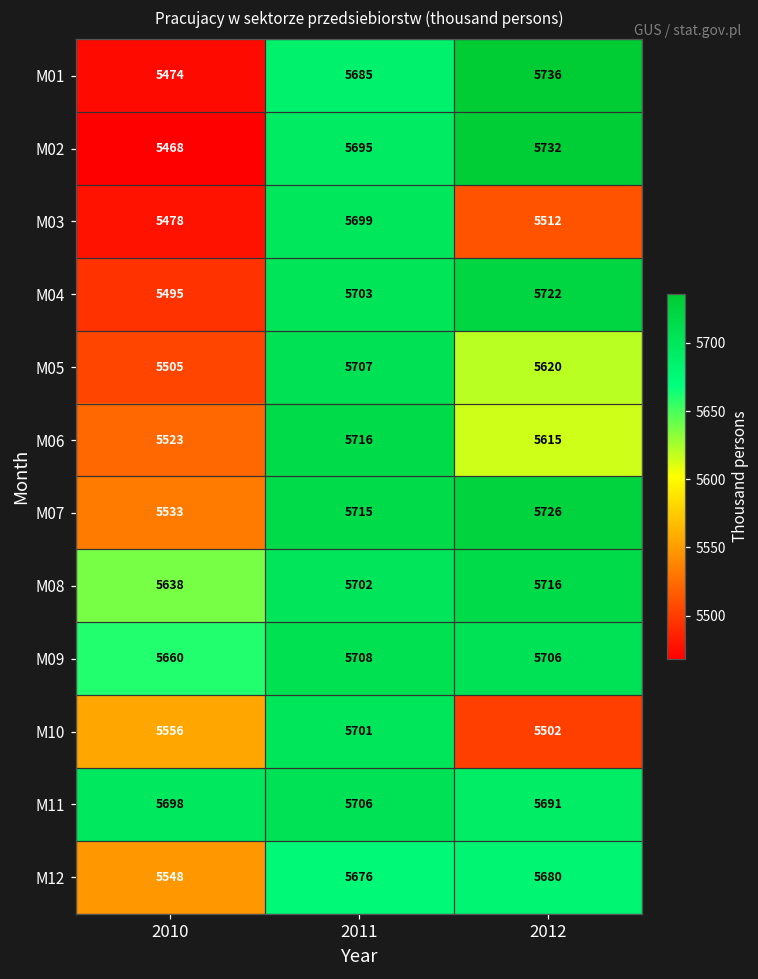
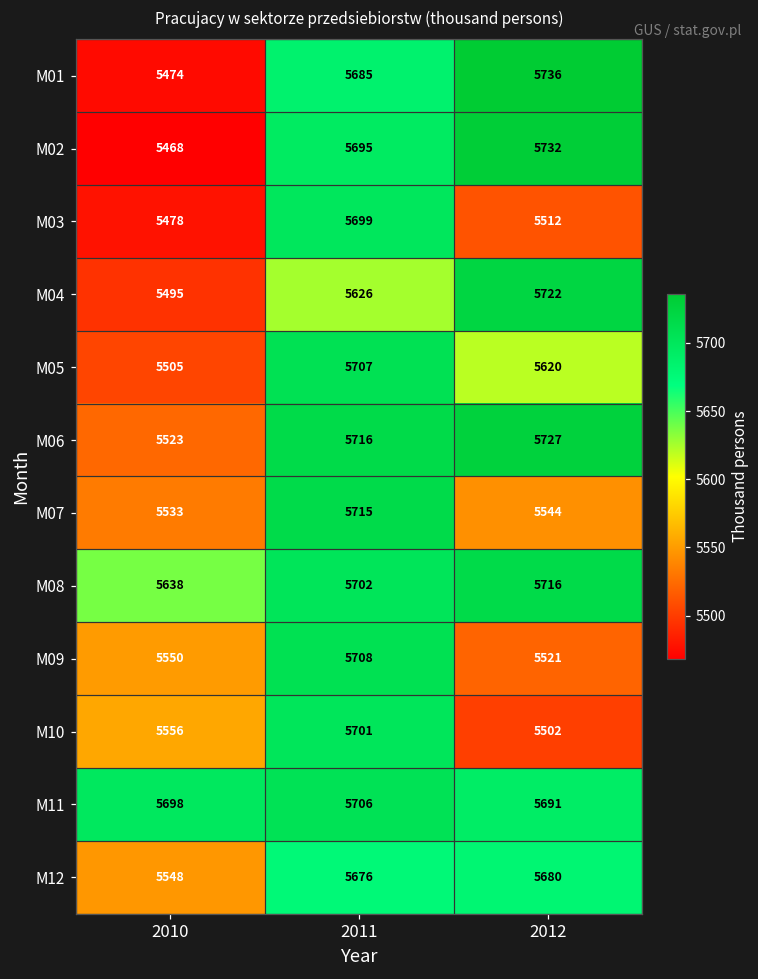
  {
    "M01": {
      "2010": 5474,
      "2011": 5685,
      "2012": 5736
    },
    "M02": {
      "2010": 5468,
      "2011": 5695,
      "2012": 5732
    },
    "M03": {
      "2010": 5478,
      "2011": 5699,
      "2012": 5512
    },
    "M04": {
      "2010": 5495,
-     "2011": 5703,
+     "2011": 5626,
      "2012": 5722
    },
    "M05": {
      "2010": 5505,
      "2011": 5707,
      "2012": 5620
    },
    "M06": {
      "2010": 5523,
      "2011": 5716,
-     "2012": 5615
+     "2012": 5727
    },
    "M07": {
      "2010": 5533,
      "2011": 5715,
-     "2012": 5726
+     "2012": 5544
    },
    "M08": {
      "2010": 5638,
      "2011": 5702,
      "2012": 5716
    },
    "M09": {
-     "2010": 5660,
+     "2010": 5550,
      "2011": 5708,
-     "2012": 5706
+     "2012": 5521
    },
    "M10": {
      "2010": 5556,
      "2011": 5701,
      "2012": 5502
    },
    "M11": {
      "2010": 5698,
      "2011": 5706,
      "2012": 5691
    },
    "M12": {
      "2010": 5548,
      "2011": 5676,
      "2012": 5680
    }
  }
